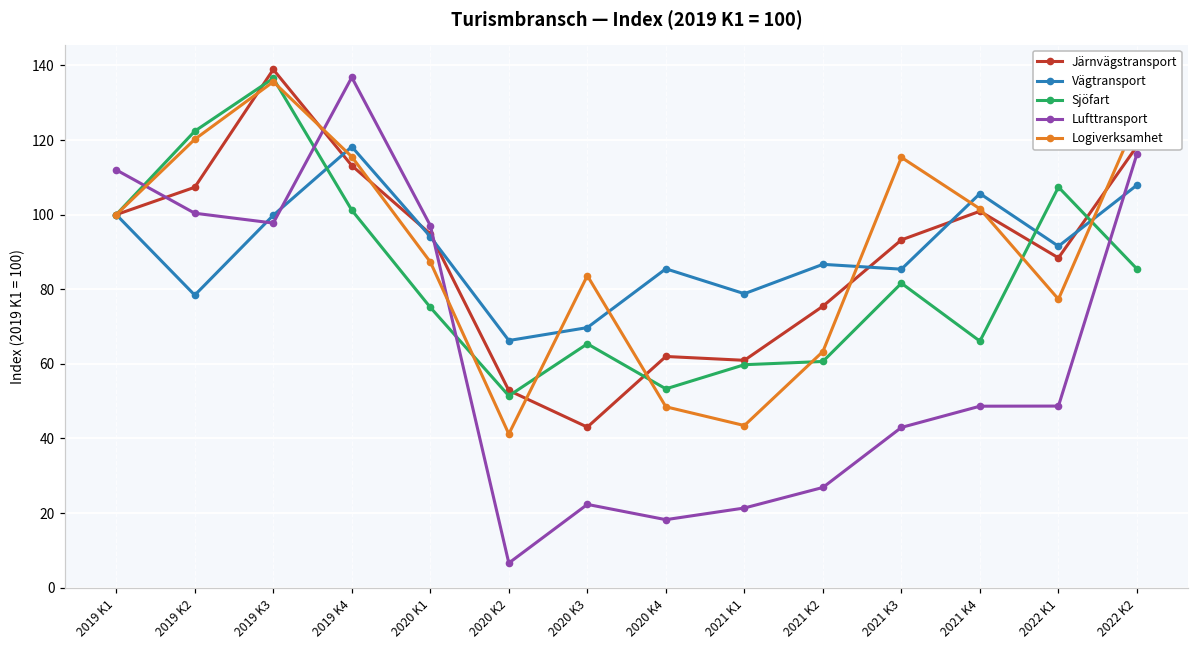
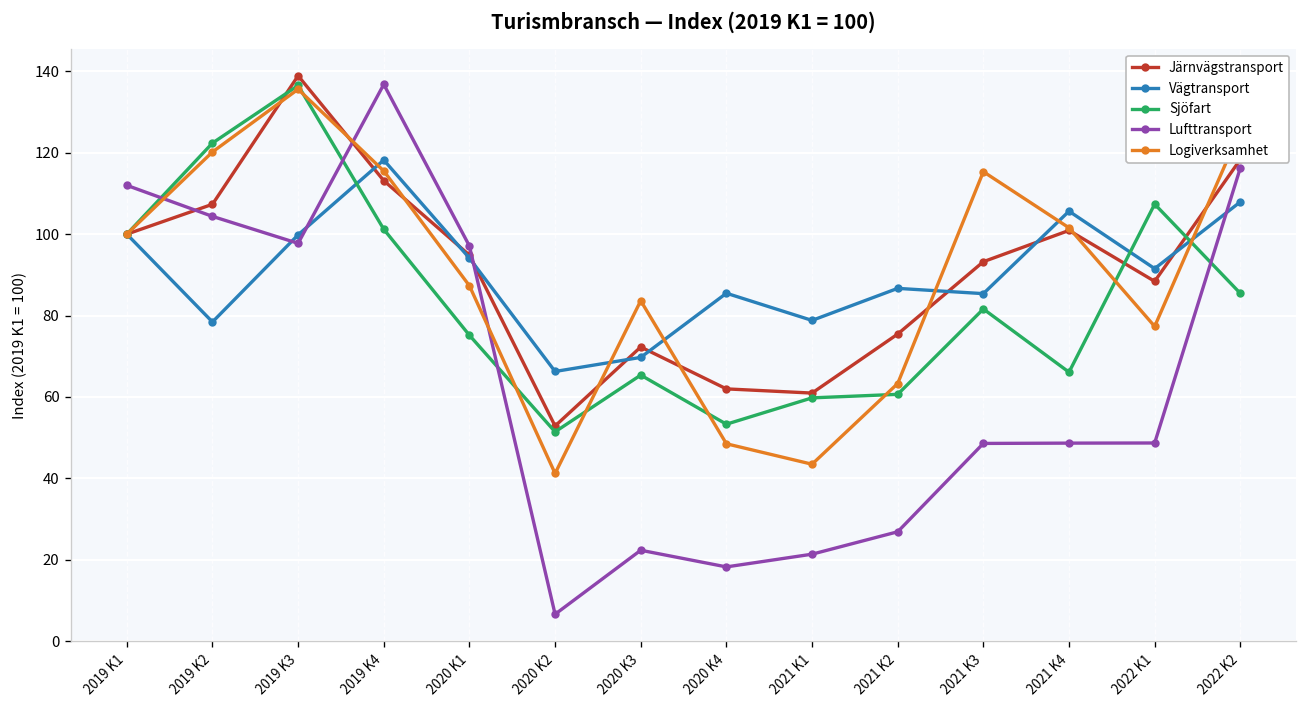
  {
    "Järnvägstransport": {
      "2019 K2": 107,
      "2019 K3": 139,
      "2019 K4": 113,
      "2020 K2": 53,
-     "2020 K3": 43,
+     "2020 K3": 72,
      "2020 K4": 62,
      "2021 K1": 61,
      "2021 K2": 75,
      "2021 K3": 93,
      "2022 K1": 88,
      "2022 K2": 118
    },
    "Vägtransport": {
      "2019 K2": 78,
      "2019 K3": 100,
      "2019 K4": 118,
      "2020 K2": 66,
      "2020 K3": 70,
      "2020 K4": 85,
      "2021 K1": 79,
      "2021 K2": 87,
      "2021 K3": 85,
      "2021 K4": 106,
      "2022 K1": 92,
      "2022 K2": 108
    },
    "Sjöfart": {
      "2019 K2": 122,
      "2019 K3": 137,
      "2019 K4": 101,
      "2020 K1": 75,
      "2020 K2": 51,
      "2020 K3": 65,
      "2020 K4": 53,
      "2021 K1": 60,
      "2021 K2": 61,
      "2021 K3": 82,
      "2021 K4": 66,
      "2022 K1": 107,
      "2022 K2": 85
    },
    "Lufttransport": {
      "2019 K1": 112,
-     "2019 K2": 100,
+     "2019 K2": 104,
      "2019 K3": 98,
      "2019 K4": 137,
      "2020 K1": 97,
      "2020 K2": 7,
      "2020 K3": 22,
      "2020 K4": 18,
      "2021 K1": 21,
      "2021 K2": 27,
-     "2021 K3": 43,
+     "2021 K3": 49,
      "2021 K4": 49,
      "2022 K1": 49,
      "2022 K2": 116
    },
    "Logiverksamhet": {
      "2019 K2": 120,
      "2019 K3": 136,
      "2019 K4": 116,
      "2020 K1": 87,
      "2020 K2": 41,
      "2020 K3": 84,
      "2020 K4": 48,
      "2021 K1": 43,
      "2021 K2": 63,
      "2021 K3": 115,
      "2022 K1": 77
    }
  }
